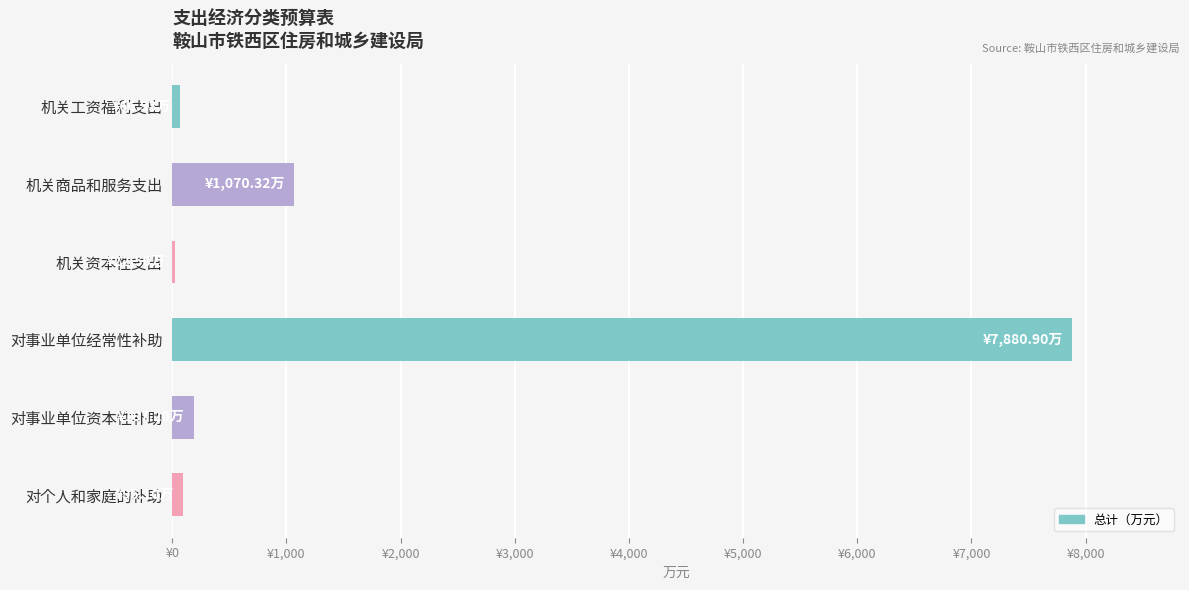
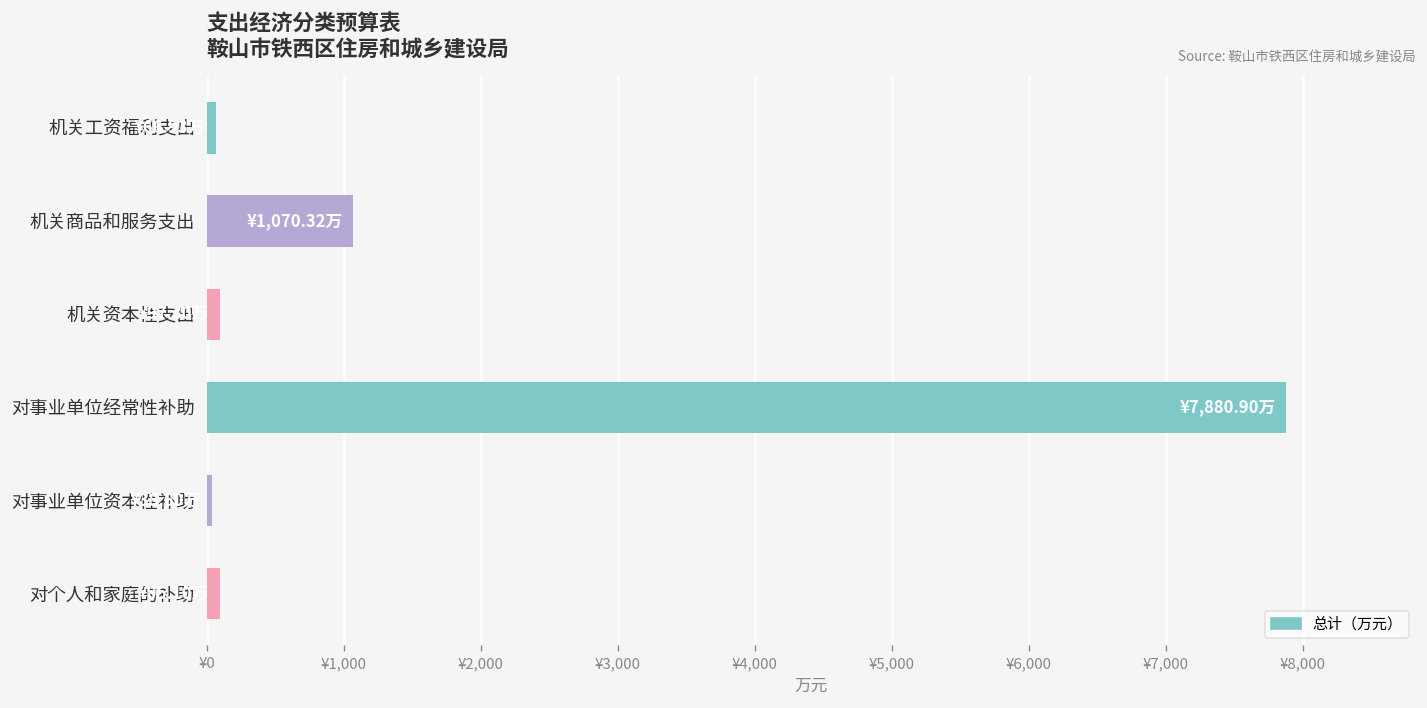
  {
    "机关工资福利支出": "¥70",
-   "机关资本性支出": "¥20",
-   "对事业单位资本性补助": "¥190",
+   "机关资本性支出": "¥100",
+   "对事业单位资本性补助": "¥40",
    "对个人和家庭的补助": "¥100"
  }
